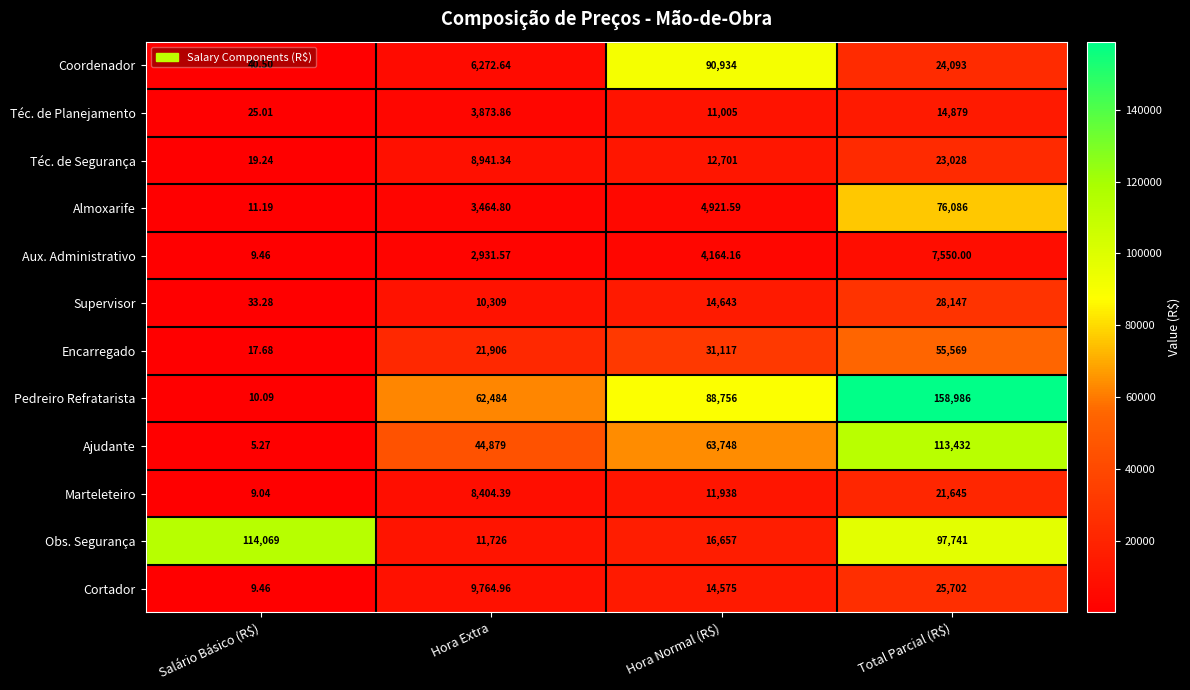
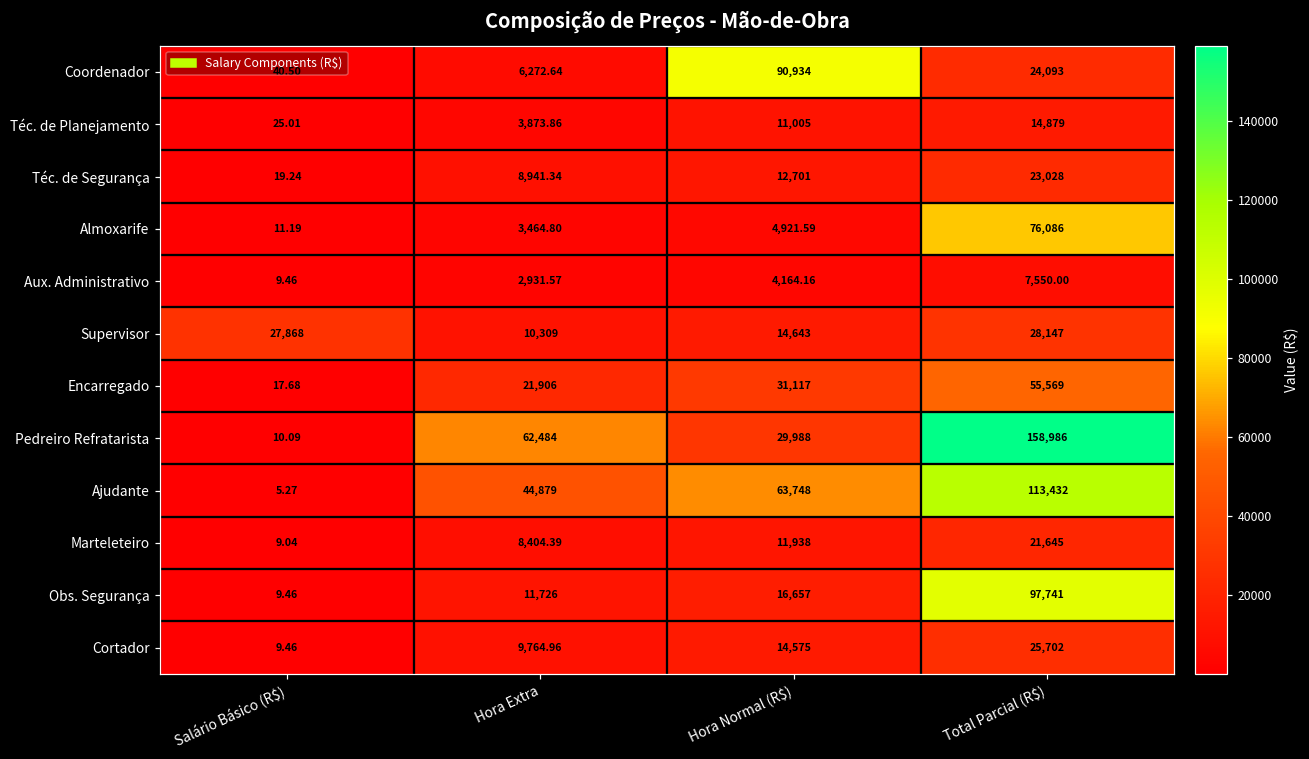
  {
    "Coordenador": {
      "Hora Extra": "6,272.64",
      "Hora Normal (R$)": "90,934",
      "Total Parcial (R$)": "24,093"
    },
    "Téc. de Planejamento": {
      "Salário Básico (R$)": "25.01",
      "Hora Extra": "3,873.86",
      "Hora Normal (R$)": "11,005",
      "Total Parcial (R$)": "14,879"
    },
    "Téc. de Segurança": {
      "Salário Básico (R$)": "19.24",
      "Hora Extra": "8,941.34",
      "Hora Normal (R$)": "12,701",
      "Total Parcial (R$)": "23,028"
    },
    "Almoxarife": {
      "Salário Básico (R$)": "11.19",
      "Hora Extra": "3,464.80",
      "Hora Normal (R$)": "4,921.59",
      "Total Parcial (R$)": "76,086"
    },
    "Aux. Administrativo": {
      "Salário Básico (R$)": "9.46",
      "Hora Extra": "2,931.57",
      "Hora Normal (R$)": "4,164.16",
      "Total Parcial (R$)": "7,550.00"
    },
    "Supervisor": {
-     "Salário Básico (R$)": "33.28",
+     "Salário Básico (R$)": "27,868",
      "Hora Extra": "10,309",
      "Hora Normal (R$)": "14,643",
      "Total Parcial (R$)": "28,147"
    },
    "Encarregado": {
      "Salário Básico (R$)": "17.68",
      "Hora Extra": "21,906",
      "Hora Normal (R$)": "31,117",
      "Total Parcial (R$)": "55,569"
    },
    "Pedreiro Refratarista": {
      "Salário Básico (R$)": "10.09",
      "Hora Extra": "62,484",
-     "Hora Normal (R$)": "88,756",
+     "Hora Normal (R$)": "29,988",
      "Total Parcial (R$)": "158,986"
    },
    "Ajudante": {
      "Salário Básico (R$)": "5.27",
      "Hora Extra": "44,879",
      "Hora Normal (R$)": "63,748",
      "Total Parcial (R$)": "113,432"
    },
    "Marteleteiro": {
      "Salário Básico (R$)": "9.04",
      "Hora Extra": "8,404.39",
      "Hora Normal (R$)": "11,938",
      "Total Parcial (R$)": "21,645"
    },
    "Obs. Segurança": {
-     "Salário Básico (R$)": "114,069",
+     "Salário Básico (R$)": "9.46",
      "Hora Extra": "11,726",
      "Hora Normal (R$)": "16,657",
      "Total Parcial (R$)": "97,741"
    },
    "Cortador": {
      "Salário Básico (R$)": "9.46",
      "Hora Extra": "9,764.96",
      "Hora Normal (R$)": "14,575",
      "Total Parcial (R$)": "25,702"
    }
  }
